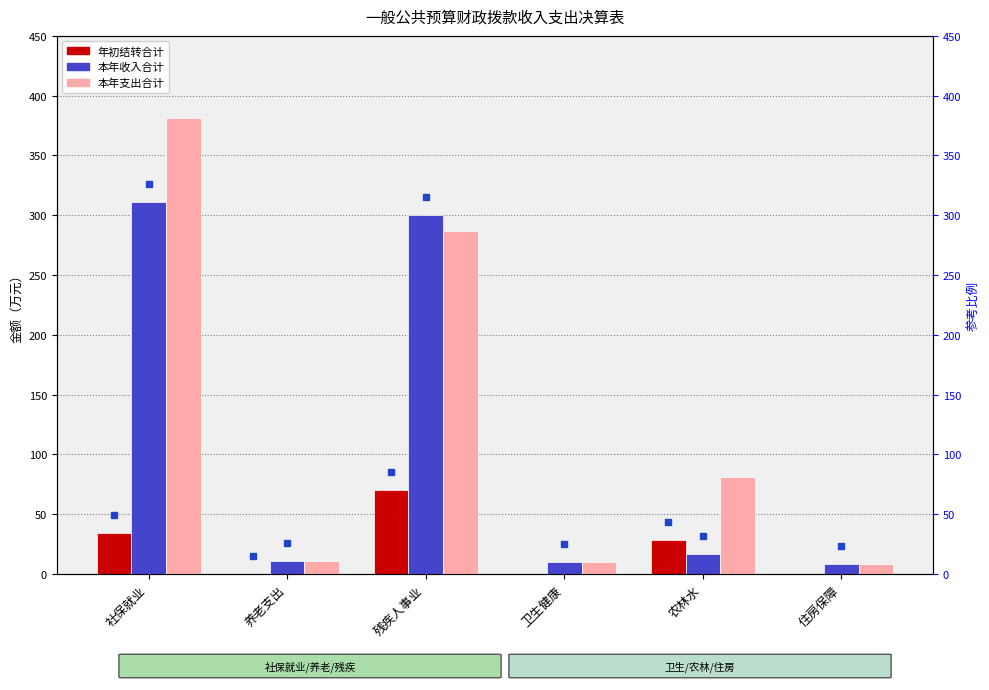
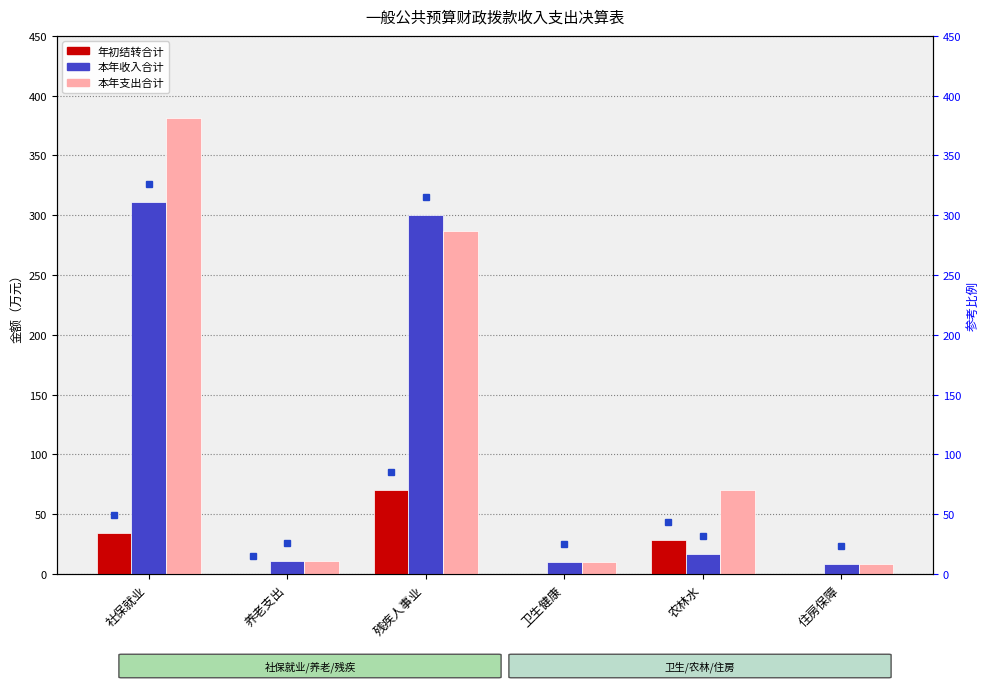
  {
    "年初结转合计": {
      "社保就业": 34,
      "残疾人事业": 70,
      "卫生健康": 0,
      "农林水": 28,
      "住房保障": 0
    },
    "本年支出合计": {
      "社保就业": 381,
      "养老支出": 11,
      "残疾人事业": 287,
      "卫生健康": 10,
-     "农林水": 81,
+     "农林水": 70,
      "住房保障": 8
    }
  }
